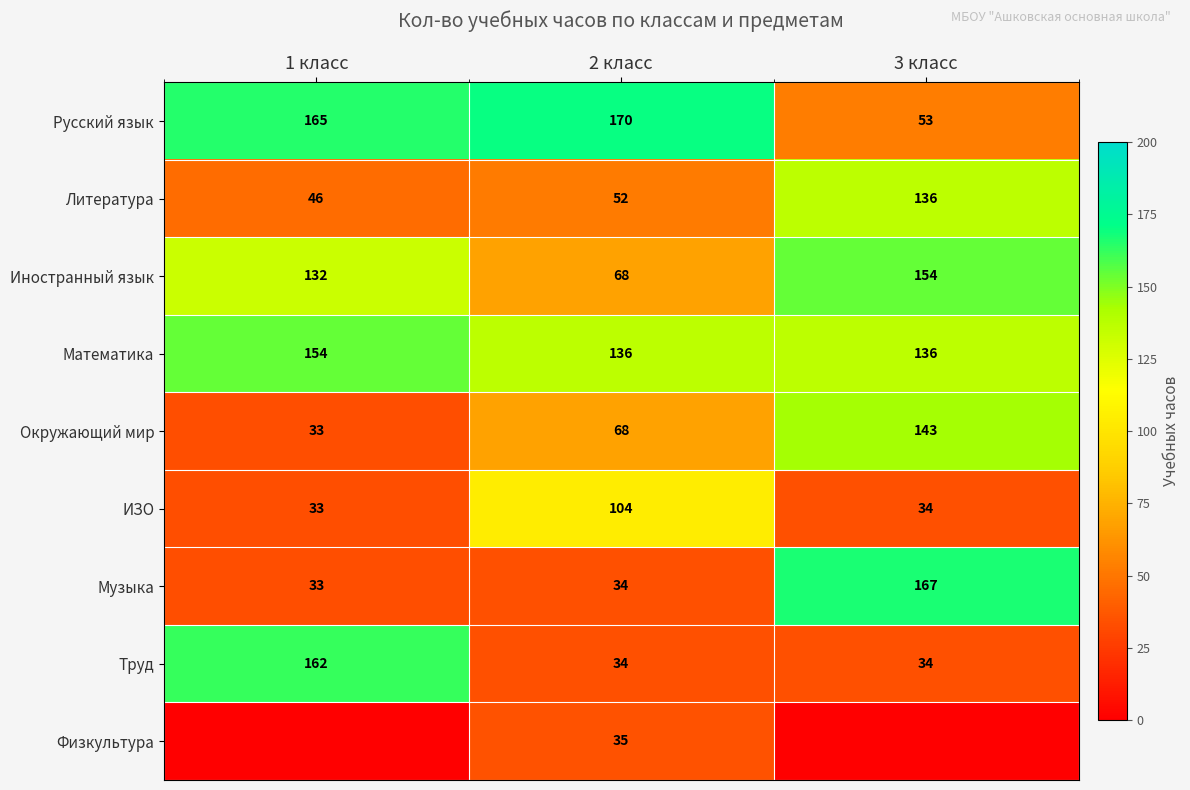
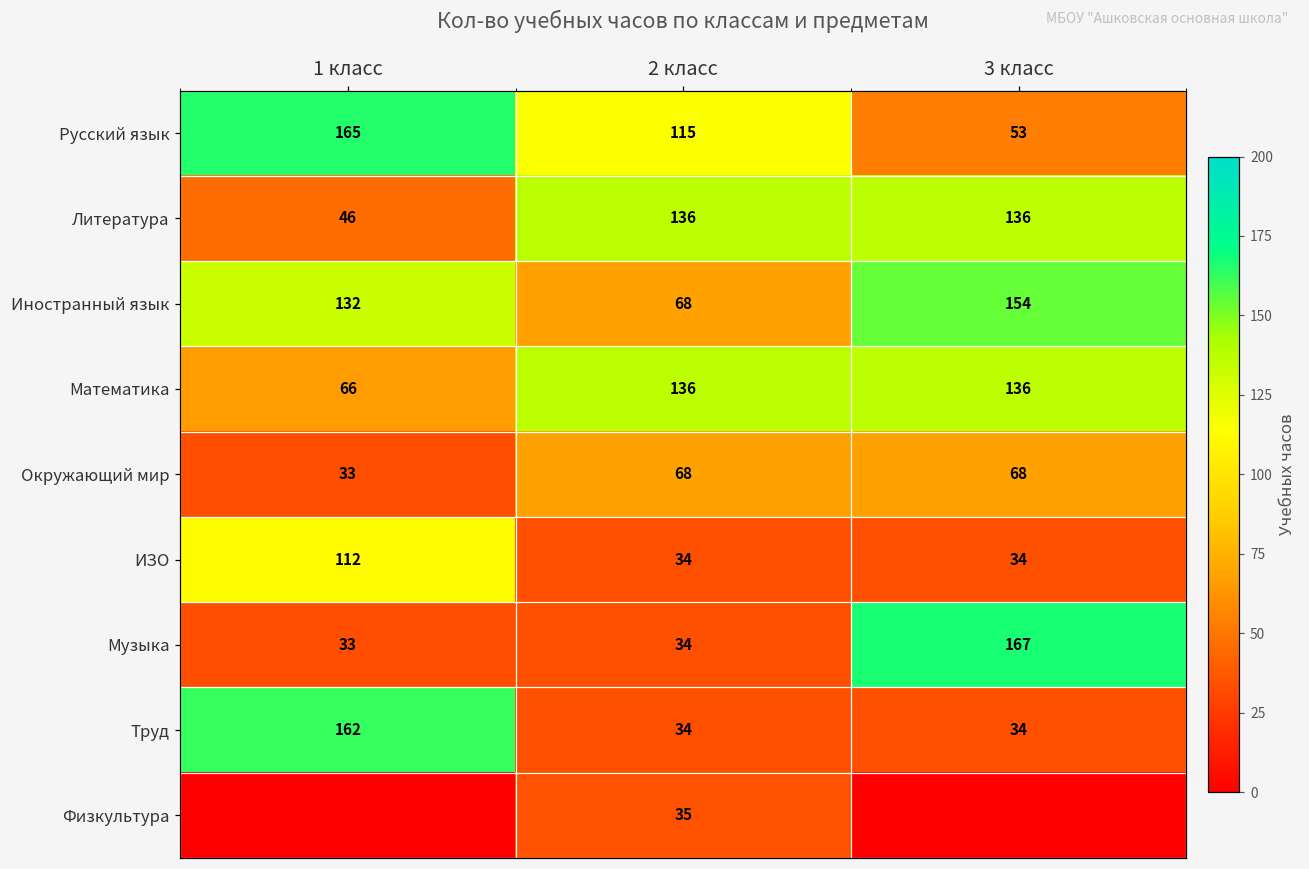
  {
    "Русский язык": {
      "1 класс": 165,
-     "2 класс": 170,
+     "2 класс": 115,
      "3 класс": 53
    },
    "Литература": {
      "1 класс": 46,
-     "2 класс": 52,
+     "2 класс": 136,
      "3 класс": 136
    },
    "Иностранный язык": {
      "1 класс": 132,
      "2 класс": 68,
      "3 класс": 154
    },
    "Математика": {
-     "1 класс": 154,
+     "1 класс": 66,
      "2 класс": 136,
      "3 класс": 136
    },
    "Окружающий мир": {
      "1 класс": 33,
      "2 класс": 68,
-     "3 класс": 143
+     "3 класс": 68
    },
    "ИЗО": {
-     "1 класс": 33,
-     "2 класс": 104,
+     "1 класс": 112,
+     "2 класс": 34,
      "3 класс": 34
    },
    "Музыка": {
      "1 класс": 33,
      "2 класс": 34,
      "3 класс": 167
    },
    "Труд": {
      "1 класс": 162,
      "2 класс": 34,
      "3 класс": 34
    },
    "Физкультура": {
      "2 класс": 35
    }
  }
